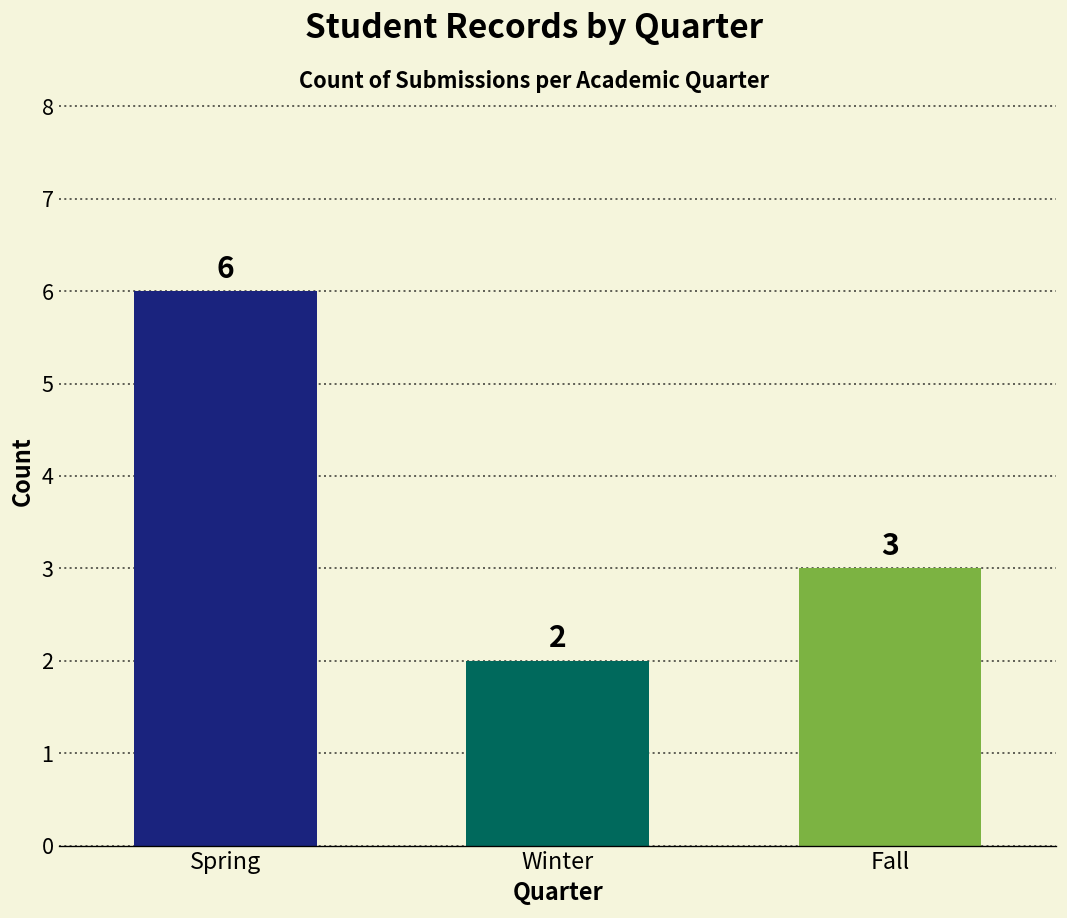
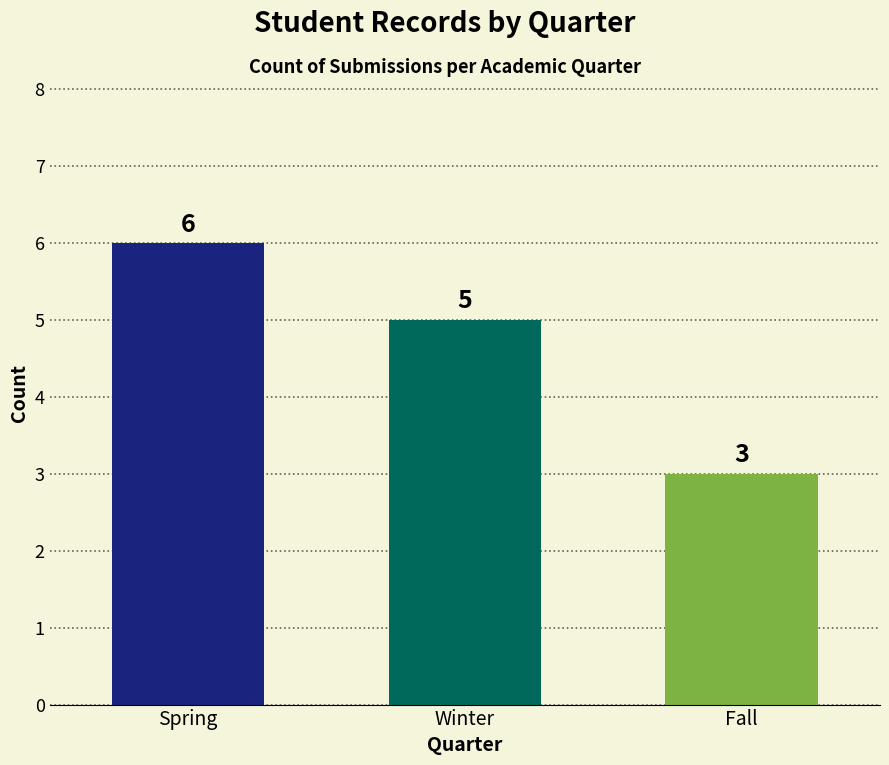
  {
    "Spring": 6,
-   "Winter": 2,
+   "Winter": 5,
    "Fall": 3
  }
